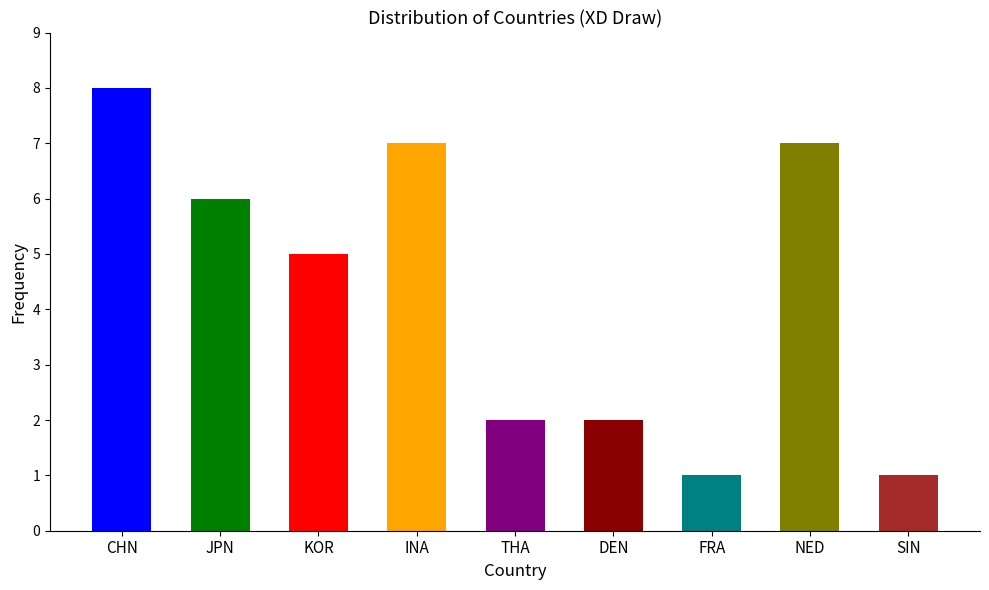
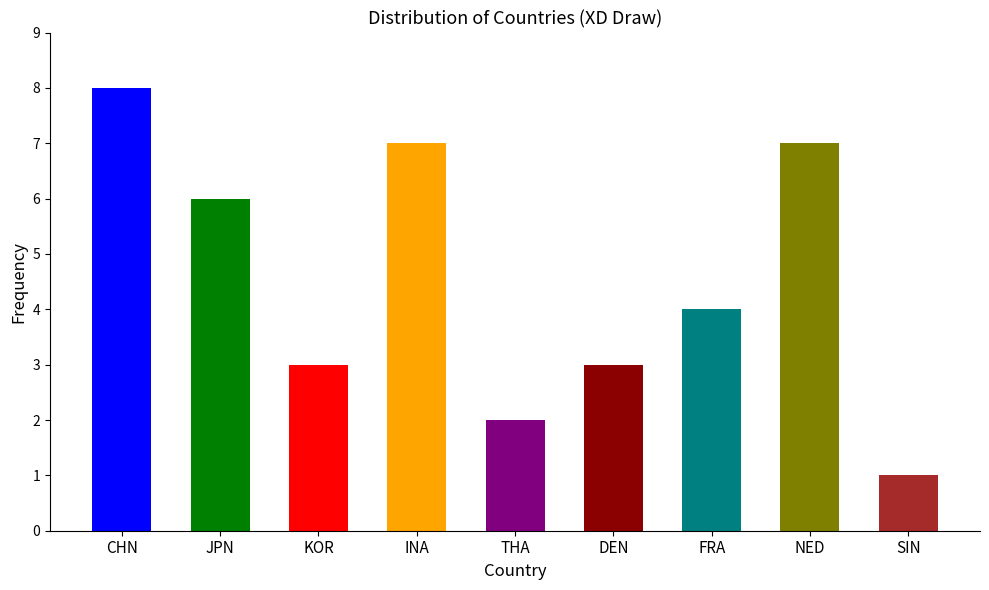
  {
    "CHN": 8,
    "JPN": 6,
-   "KOR": 5,
+   "KOR": 3,
    "INA": 7,
    "THA": 2,
-   "DEN": 2,
-   "FRA": 1,
+   "DEN": 3,
+   "FRA": 4,
    "NED": 7,
    "SIN": 1
  }
